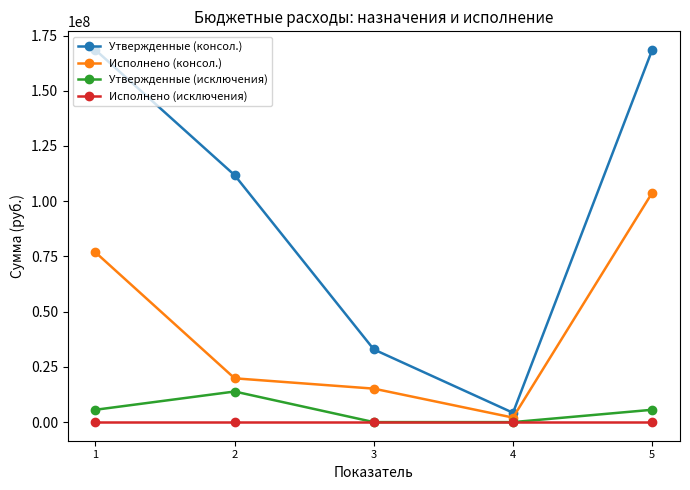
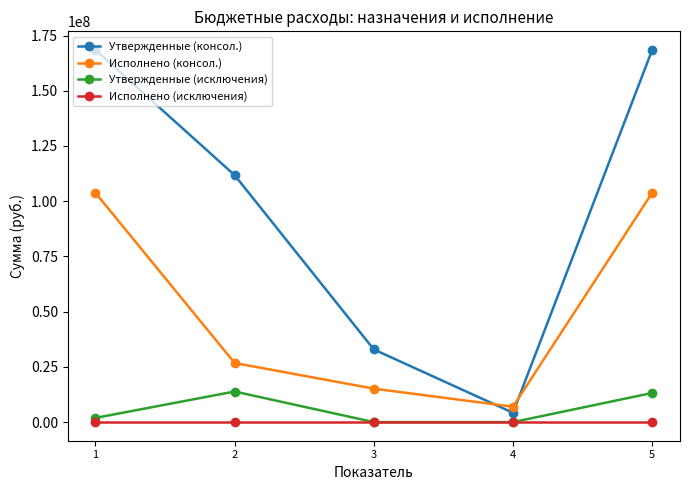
  {
    "Утвержденные (консол.)": {
      "2": 112000000,
      "3": 33000000,
      "4": 4000000,
      "5": 168000000
    },
    "Исполнено (консол.)": {
-     "1": 77000000,
-     "2": 20000000,
+     "1": 104000000,
+     "2": 27000000,
      "3": 15000000,
-     "4": 2000000,
+     "4": 7000000,
      "5": 104000000
    },
    "Утвержденные (исключения)": {
-     "1": 6000000,
+     "1": 2000000,
      "2": 14000000,
-     "5": 6000000
+     "5": 13000000
    },
    "Исполнено (исключения)": {
      "1": 0,
      "2": 0,
      "5": 0
    }
  }
